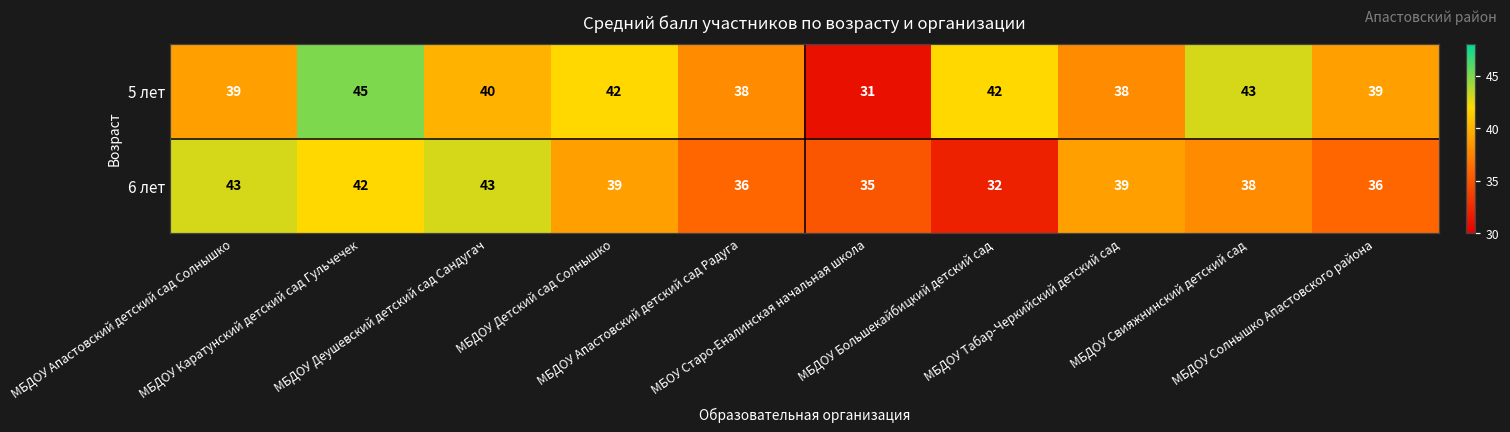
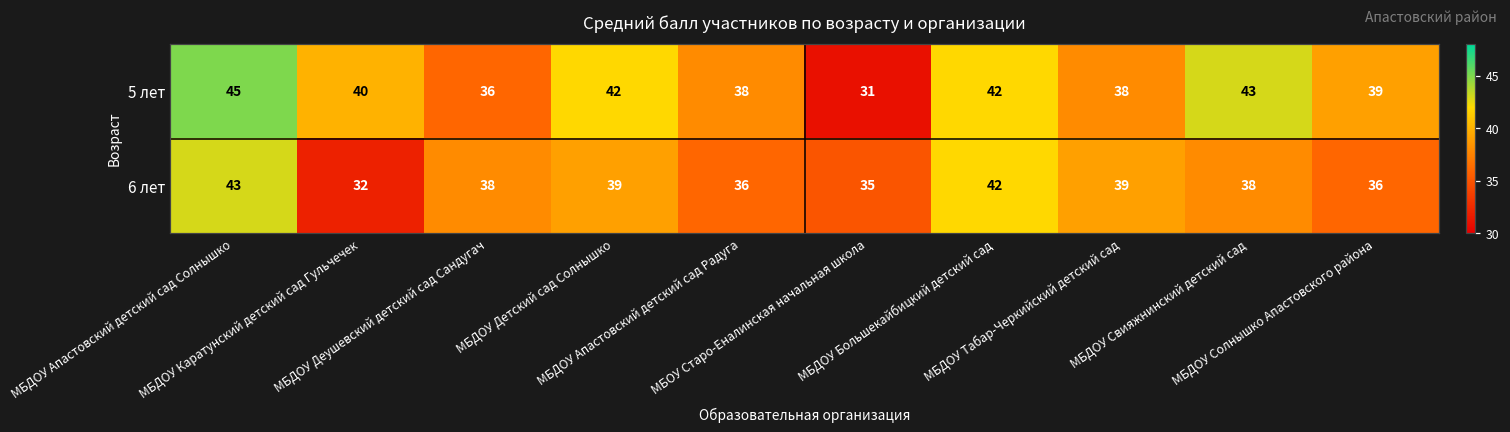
  {
    "5 лет": {
-     "МБДОУ Апастовский детский сад Солнышко": 39,
-     "МБДОУ Каратунский детский сад Гульчечек": 45,
-     "МБДОУ Деушевский детский сад Сандугач": 40,
+     "МБДОУ Апастовский детский сад Солнышко": 45,
+     "МБДОУ Каратунский детский сад Гульчечек": 40,
+     "МБДОУ Деушевский детский сад Сандугач": 36,
      "МБДОУ Детский сад Солнышко": 42,
      "МБДОУ Апастовский детский сад Радуга": 38,
      "МБОУ Старо-Еналинская начальная школа": 31,
      "МБДОУ Большекайбицкий детский сад": 42,
      "МБДОУ Табар-Черкийский детский сад": 38,
      "МБДОУ Свияжнинский детский сад": 43,
      "МБДОУ Солнышко Апастовского района": 39
    },
    "6 лет": {
      "МБДОУ Апастовский детский сад Солнышко": 43,
-     "МБДОУ Каратунский детский сад Гульчечек": 42,
-     "МБДОУ Деушевский детский сад Сандугач": 43,
+     "МБДОУ Каратунский детский сад Гульчечек": 32,
+     "МБДОУ Деушевский детский сад Сандугач": 38,
      "МБДОУ Детский сад Солнышко": 39,
      "МБДОУ Апастовский детский сад Радуга": 36,
      "МБОУ Старо-Еналинская начальная школа": 35,
-     "МБДОУ Большекайбицкий детский сад": 32,
+     "МБДОУ Большекайбицкий детский сад": 42,
      "МБДОУ Табар-Черкийский детский сад": 39,
      "МБДОУ Свияжнинский детский сад": 38,
      "МБДОУ Солнышко Апастовского района": 36
    }
  }
